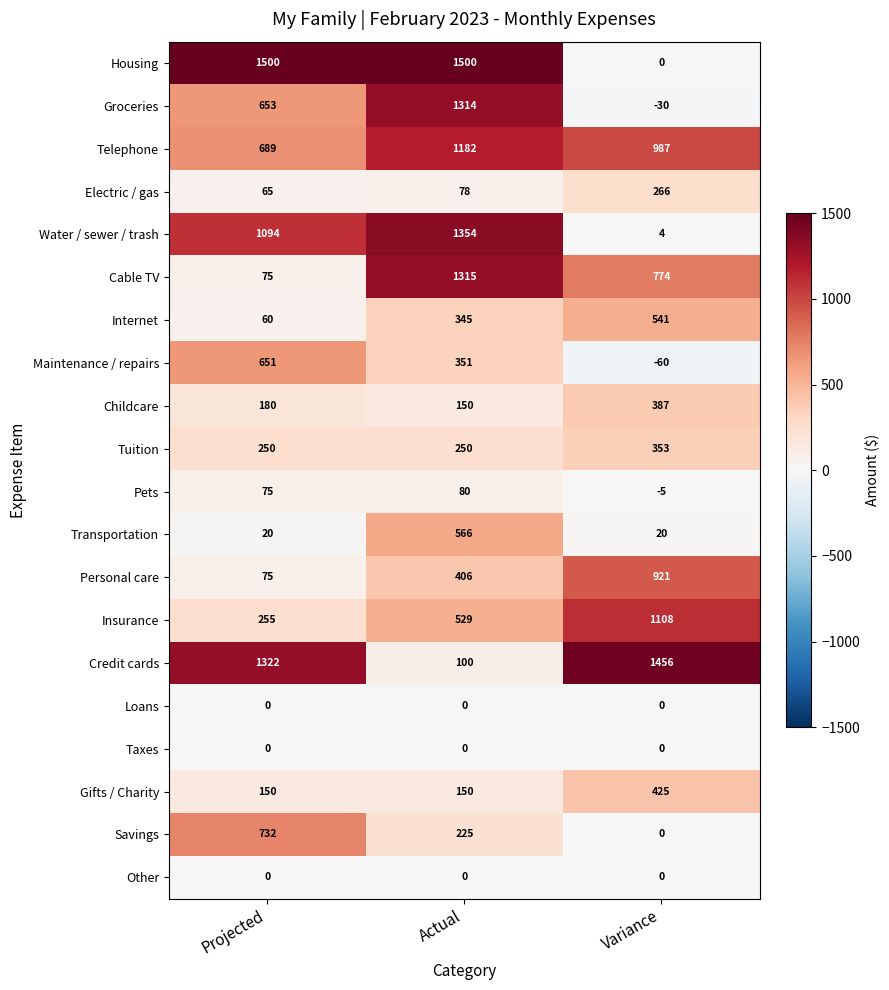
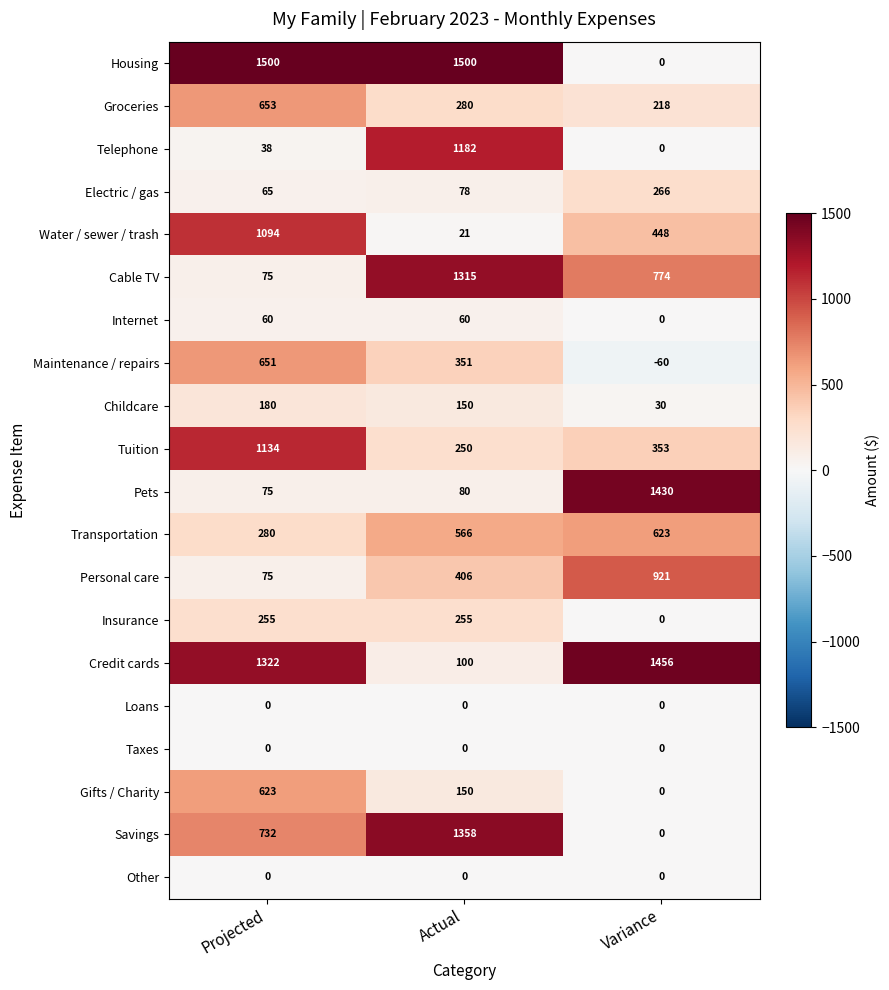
  {
    "Housing": {
      "Projected": 1500,
      "Actual": 1500,
      "Variance": 0
    },
    "Groceries": {
      "Projected": 653,
-     "Actual": 1314,
-     "Variance": -30
+     "Actual": 280,
+     "Variance": 218
    },
    "Telephone": {
-     "Projected": 689,
+     "Projected": 38,
      "Actual": 1182,
-     "Variance": 987
+     "Variance": 0
    },
    "Electric / gas": {
      "Projected": 65,
      "Actual": 78,
      "Variance": 266
    },
    "Water / sewer / trash": {
      "Projected": 1094,
-     "Actual": 1354,
-     "Variance": 4
+     "Actual": 21,
+     "Variance": 448
    },
    "Cable TV": {
      "Projected": 75,
      "Actual": 1315,
      "Variance": 774
    },
    "Internet": {
      "Projected": 60,
-     "Actual": 345,
-     "Variance": 541
+     "Actual": 60,
+     "Variance": 0
    },
    "Maintenance / repairs": {
      "Projected": 651,
      "Actual": 351,
      "Variance": -60
    },
    "Childcare": {
      "Projected": 180,
      "Actual": 150,
-     "Variance": 387
+     "Variance": 30
    },
    "Tuition": {
-     "Projected": 250,
+     "Projected": 1134,
      "Actual": 250,
      "Variance": 353
    },
    "Pets": {
      "Projected": 75,
      "Actual": 80,
-     "Variance": -5
+     "Variance": 1430
    },
    "Transportation": {
-     "Projected": 20,
+     "Projected": 280,
      "Actual": 566,
-     "Variance": 20
+     "Variance": 623
    },
    "Personal care": {
      "Projected": 75,
      "Actual": 406,
      "Variance": 921
    },
    "Insurance": {
      "Projected": 255,
-     "Actual": 529,
-     "Variance": 1108
+     "Actual": 255,
+     "Variance": 0
    },
    "Credit cards": {
      "Projected": 1322,
      "Actual": 100,
      "Variance": 1456
    },
    "Loans": {
      "Projected": 0,
      "Actual": 0,
      "Variance": 0
    },
    "Taxes": {
      "Projected": 0,
      "Actual": 0,
      "Variance": 0
    },
    "Gifts / Charity": {
-     "Projected": 150,
+     "Projected": 623,
      "Actual": 150,
-     "Variance": 425
+     "Variance": 0
    },
    "Savings": {
      "Projected": 732,
-     "Actual": 225,
+     "Actual": 1358,
      "Variance": 0
    },
    "Other": {
      "Projected": 0,
      "Actual": 0,
      "Variance": 0
    }
  }
